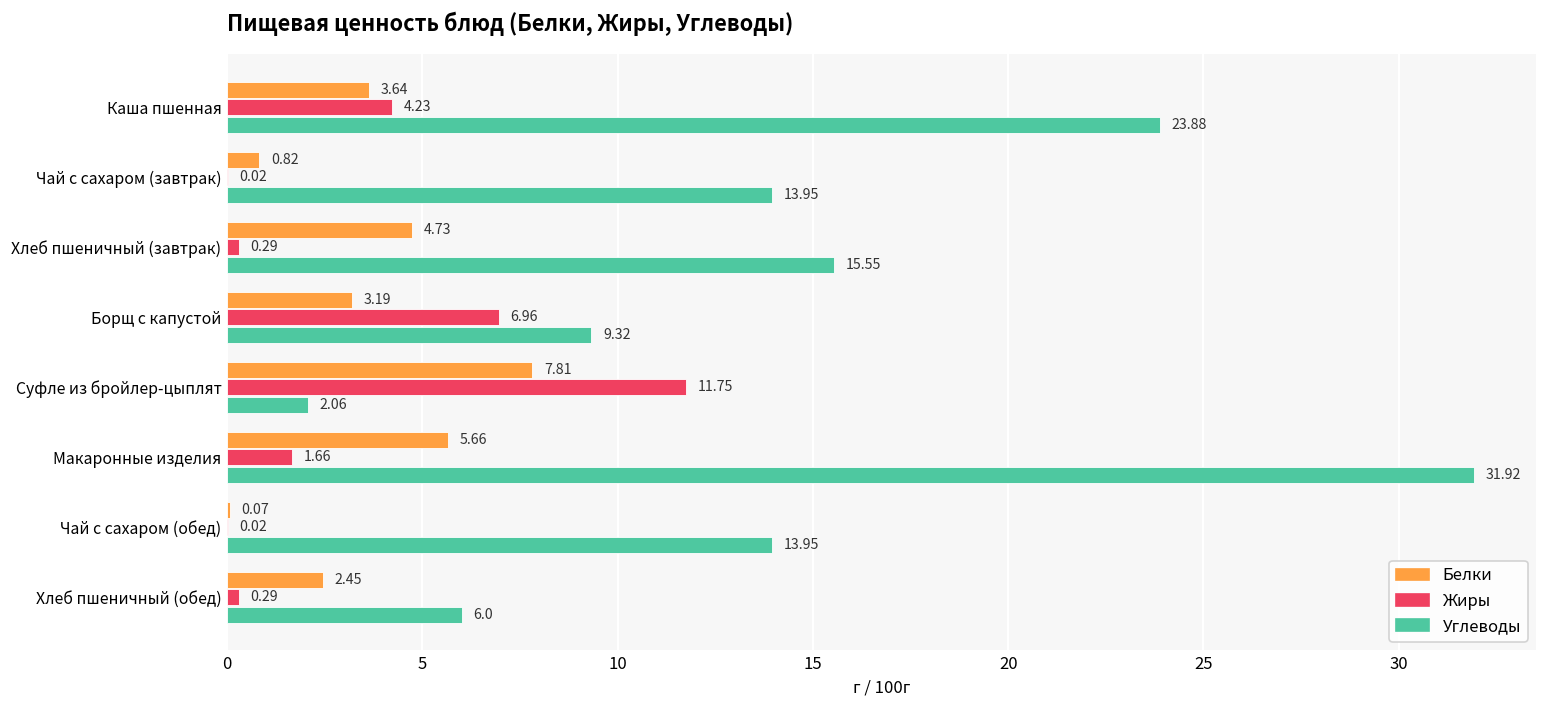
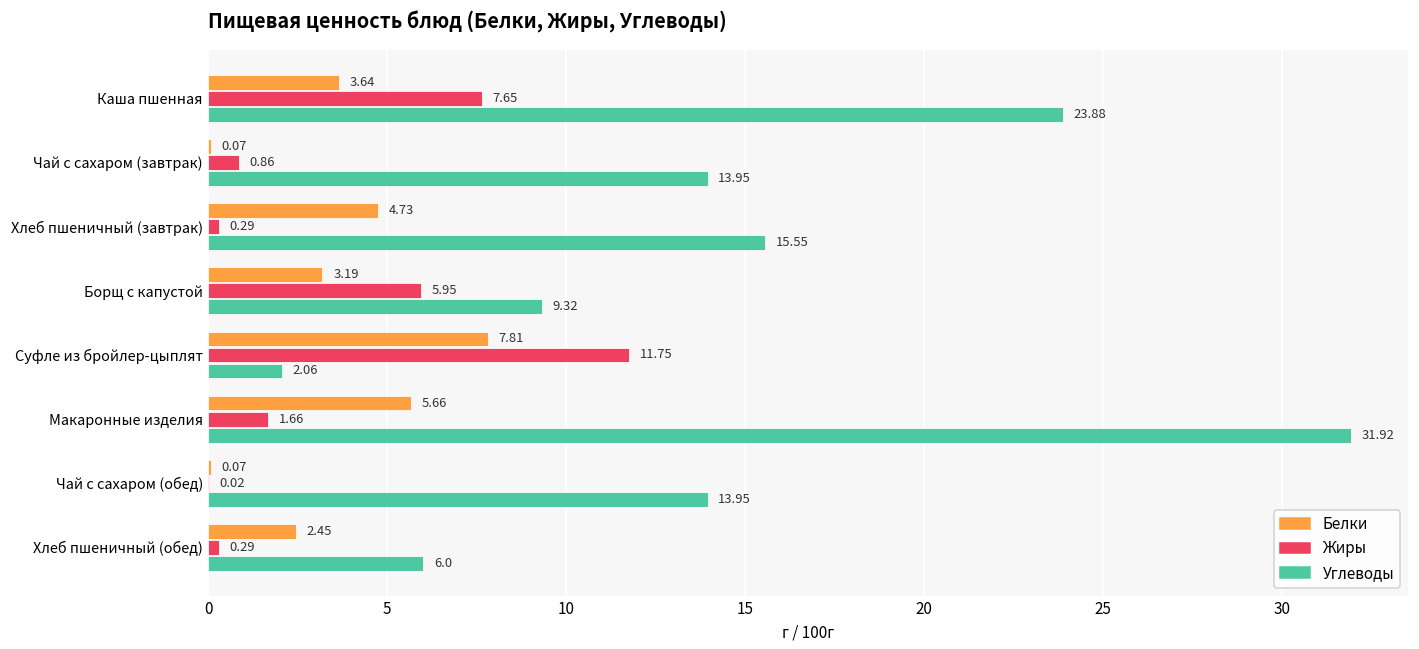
  {
    "Белки": {
      "Каша пшенная": 3.64,
-     "Чай с сахаром (завтрак)": 0.82,
+     "Чай с сахаром (завтрак)": 0.07,
      "Хлеб пшеничный (завтрак)": 4.73,
      "Борщ с капустой": 3.19,
      "Суфле из бройлер-цыплят": 7.81,
      "Макаронные изделия": 5.66,
      "Чай с сахаром (обед)": 0.07,
      "Хлеб пшеничный (обед)": 2.45
    },
    "Жиры": {
-     "Каша пшенная": 4.23,
-     "Чай с сахаром (завтрак)": 0.02,
+     "Каша пшенная": 7.65,
+     "Чай с сахаром (завтрак)": 0.86,
      "Хлеб пшеничный (завтрак)": 0.29,
-     "Борщ с капустой": 6.96,
+     "Борщ с капустой": 5.95,
      "Суфле из бройлер-цыплят": 11.75,
      "Макаронные изделия": 1.66,
      "Чай с сахаром (обед)": 0.02,
      "Хлеб пшеничный (обед)": 0.29
    },
    "Углеводы": {
      "Каша пшенная": 23.88,
      "Чай с сахаром (завтрак)": 13.95,
      "Хлеб пшеничный (завтрак)": 15.55,
      "Борщ с капустой": 9.32,
      "Суфле из бройлер-цыплят": 2.06,
      "Макаронные изделия": 31.92,
      "Чай с сахаром (обед)": 13.95,
      "Хлеб пшеничный (обед)": 6.0
    }
  }
